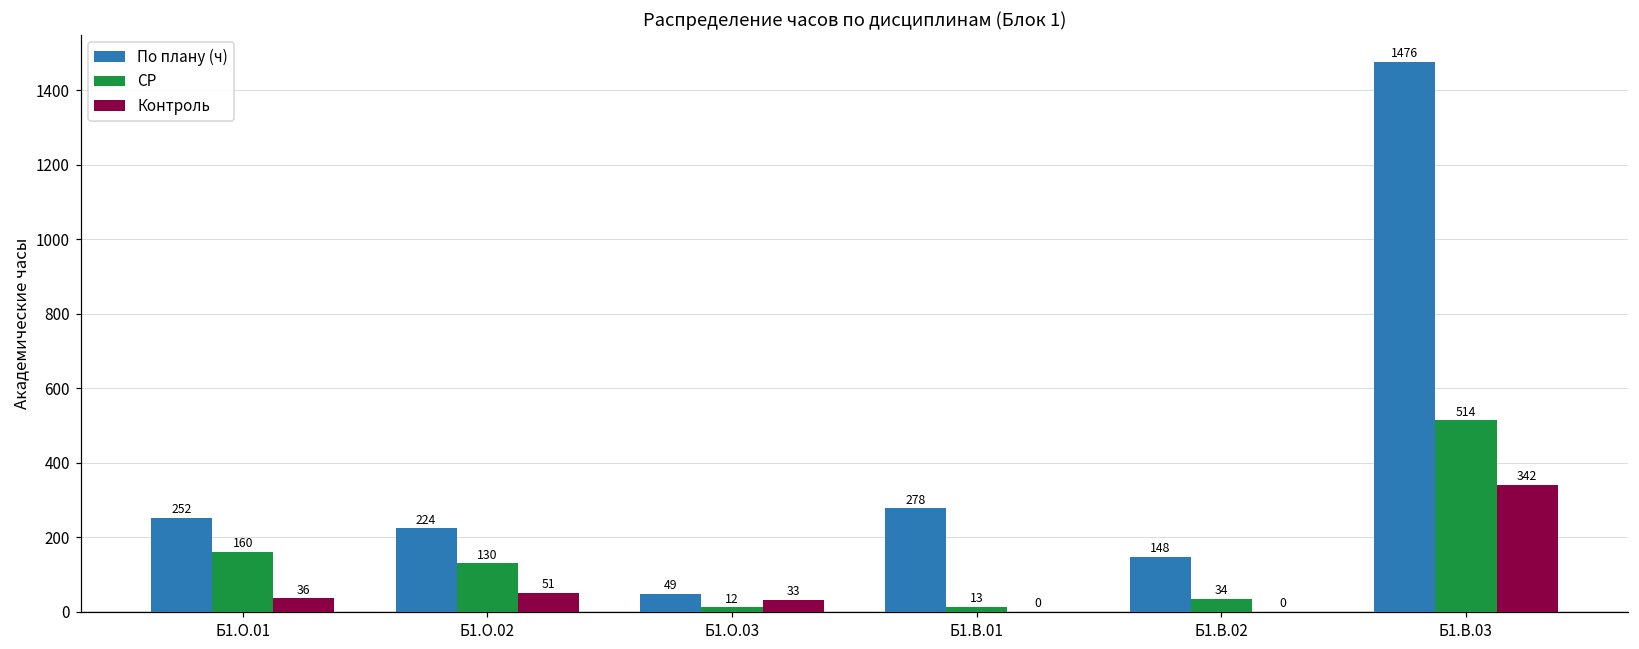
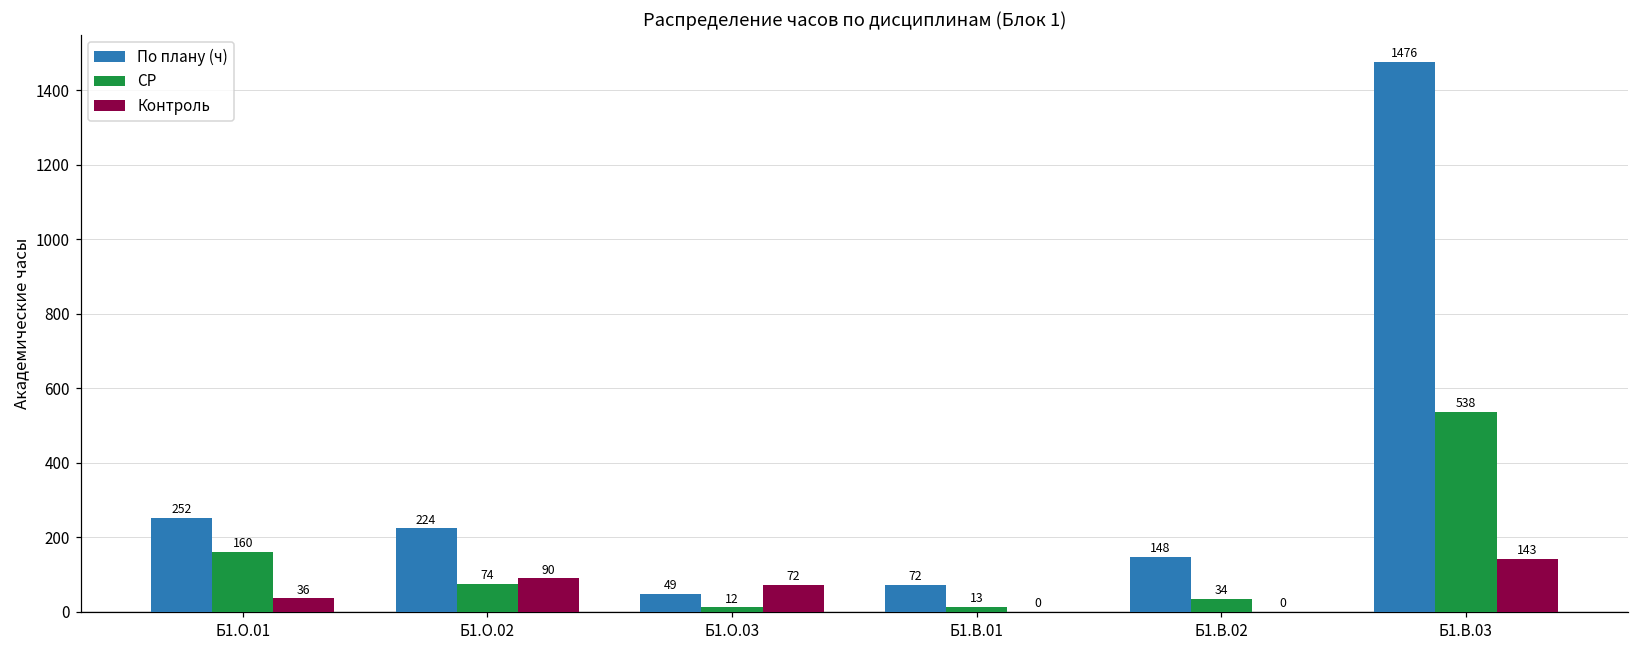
  {
    "По плану (ч)": {
      "Б1.О.01": 252,
      "Б1.О.02": 224,
      "Б1.О.03": 49,
-     "Б1.В.01": 278,
+     "Б1.В.01": 72,
      "Б1.В.02": 148,
      "Б1.В.03": 1476
    },
    "СР": {
      "Б1.О.01": 160,
-     "Б1.О.02": 130,
+     "Б1.О.02": 74,
      "Б1.О.03": 12,
      "Б1.В.01": 13,
      "Б1.В.02": 34,
-     "Б1.В.03": 514
+     "Б1.В.03": 538
    },
    "Контроль": {
      "Б1.О.01": 36,
-     "Б1.О.02": 51,
-     "Б1.О.03": 33,
+     "Б1.О.02": 90,
+     "Б1.О.03": 72,
      "Б1.В.01": 0,
      "Б1.В.02": 0,
-     "Б1.В.03": 342
+     "Б1.В.03": 143
    }
  }
